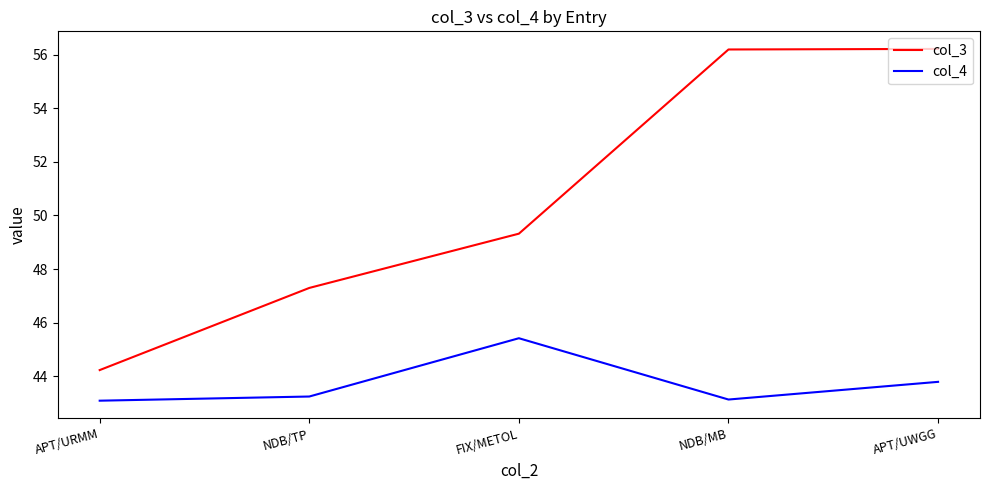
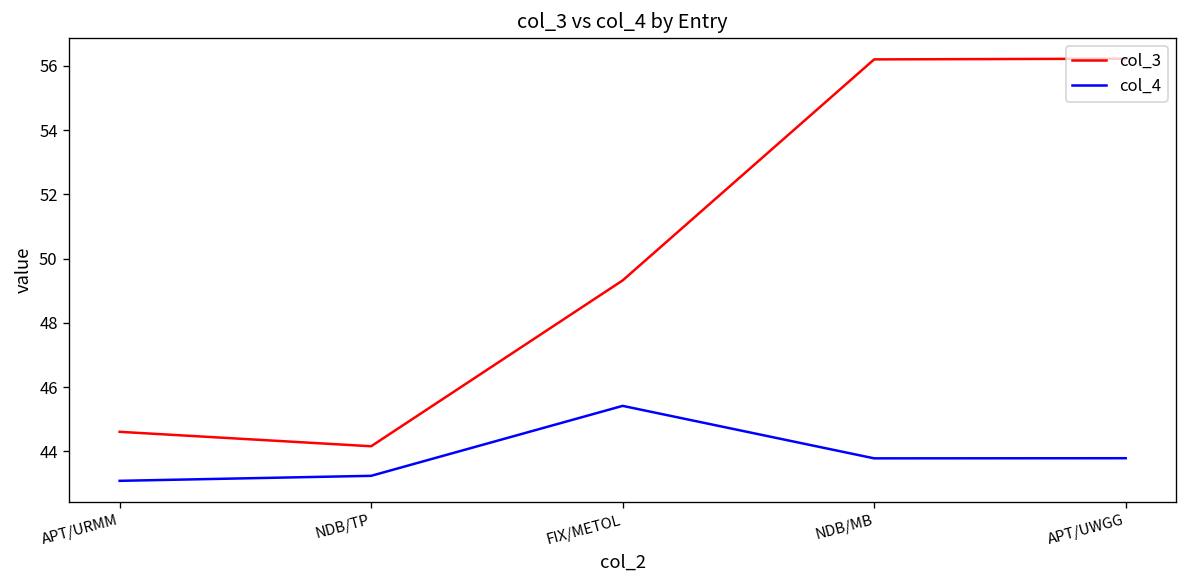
  {
    "col_3": {
-     "APT/URMM": 44.2,
-     "NDB/TP": 47.3,
+     "APT/URMM": 44.6,
+     "NDB/TP": 44.2,
      "FIX/METOL": 49.3,
      "NDB/MB": 56.2
    },
    "col_4": {
      "APT/URMM": 43.1,
      "NDB/TP": 43.2,
      "FIX/METOL": 45.4,
-     "NDB/MB": 43.1,
+     "NDB/MB": 43.8,
      "APT/UWGG": 43.8
    }
  }
